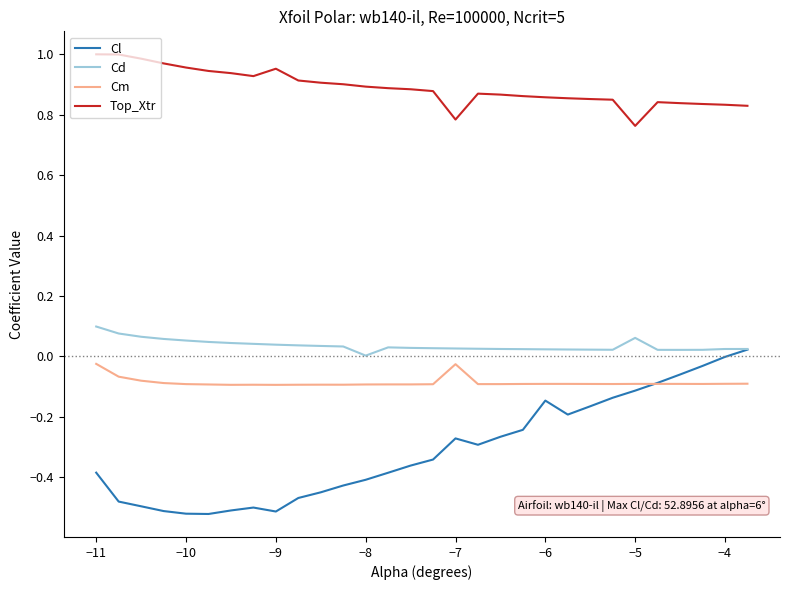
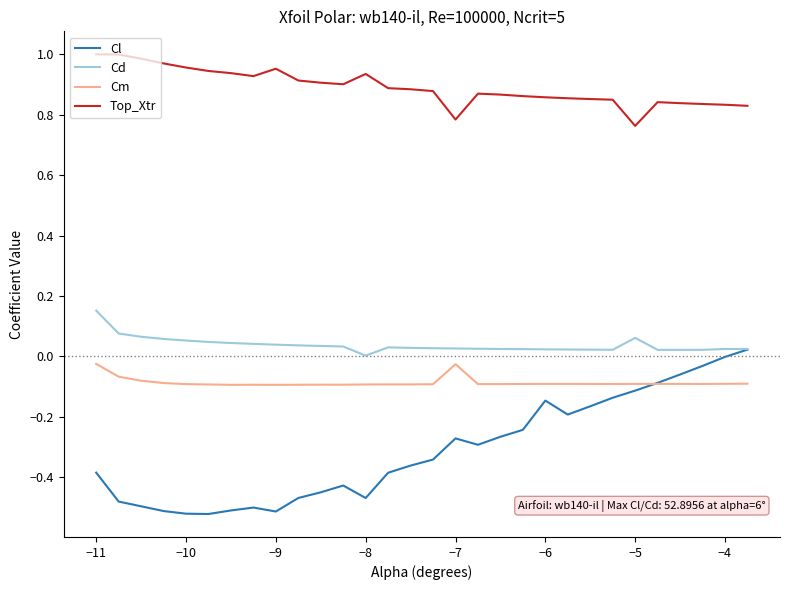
  {
    "Cl": {
      "−11": -0.39,
      "−10": -0.52,
      "−9": -0.51,
-     "−8": -0.41,
+     "−8": -0.47,
      "−7": -0.27,
      "−6": -0.15,
      "−5": -0.11,
      "−4": 0.00
    },
    "Cd": {
-     "−11": 0.10,
+     "−11": 0.15,
      "−10": 0.05,
      "−9": 0.04,
      "−8": 0.00,
      "−7": 0.03,
      "−6": 0.02,
      "−5": 0.06,
      "−4": 0.02
    },
    "Cm": {
      "−11": -0.03,
      "−10": -0.09,
      "−9": -0.09,
      "−8": -0.09,
      "−7": -0.03,
      "−6": -0.09,
      "−5": -0.09,
      "−4": -0.09
    },
    "Top_Xtr": {
      "−10": 0.96,
      "−9": 0.95,
-     "−8": 0.89,
+     "−8": 0.94,
      "−7": 0.78,
      "−6": 0.86,
      "−5": 0.76,
      "−4": 0.83
    }
  }
